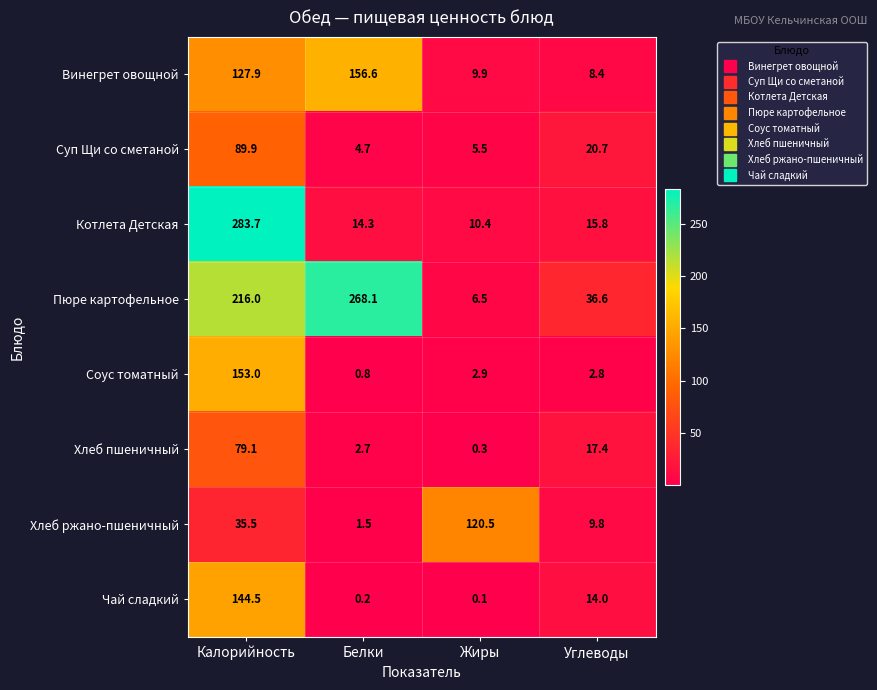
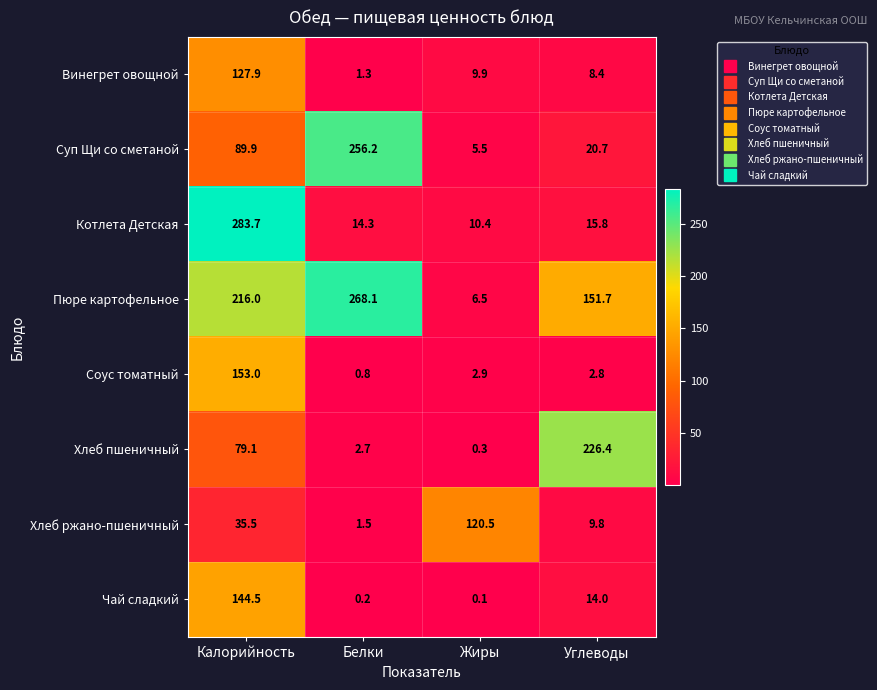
  {
    "Винегрет овощной": {
      "Калорийность": 127.9,
-     "Белки": 156.6,
+     "Белки": 1.3,
      "Жиры": 9.9,
      "Углеводы": 8.4
    },
    "Суп Щи со сметаной": {
      "Калорийность": 89.9,
-     "Белки": 4.7,
+     "Белки": 256.2,
      "Жиры": 5.5,
      "Углеводы": 20.7
    },
    "Котлета Детская": {
      "Калорийность": 283.7,
      "Белки": 14.3,
      "Жиры": 10.4,
      "Углеводы": 15.8
    },
    "Пюре картофельное": {
      "Калорийность": 216.0,
      "Белки": 268.1,
      "Жиры": 6.5,
-     "Углеводы": 36.6
+     "Углеводы": 151.7
    },
    "Соус томатный": {
      "Калорийность": 153.0,
      "Белки": 0.8,
      "Жиры": 2.9,
      "Углеводы": 2.8
    },
    "Хлеб пшеничный": {
      "Калорийность": 79.1,
      "Белки": 2.7,
      "Жиры": 0.3,
-     "Углеводы": 17.4
+     "Углеводы": 226.4
    },
    "Хлеб ржано-пшеничный": {
      "Калорийность": 35.5,
      "Белки": 1.5,
      "Жиры": 120.5,
      "Углеводы": 9.8
    },
    "Чай сладкий": {
      "Калорийность": 144.5,
      "Белки": 0.2,
      "Жиры": 0.1,
      "Углеводы": 14.0
    }
  }
